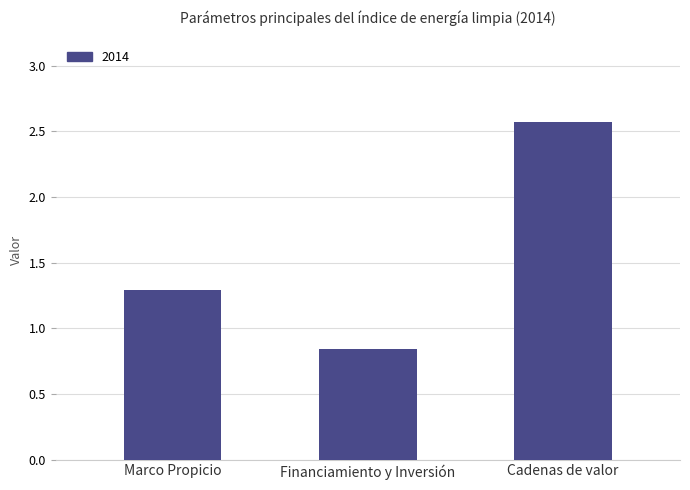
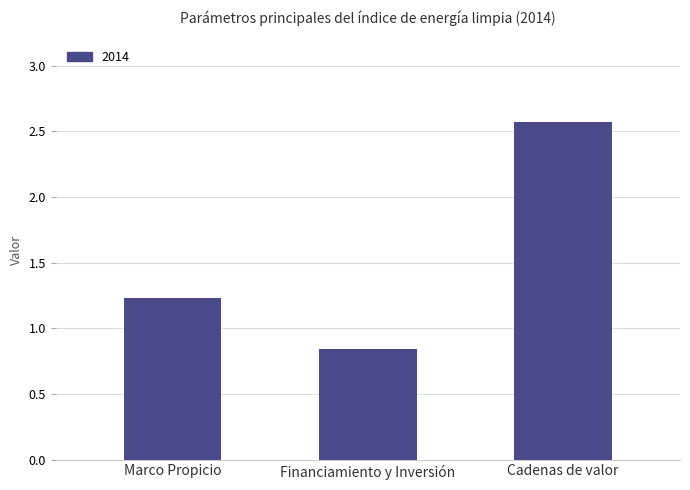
  {
-   "Marco Propicio": 1.29,
+   "Marco Propicio": 1.23,
    "Financiamiento y Inversión": 0.84,
    "Cadenas de valor": 2.57
  }
